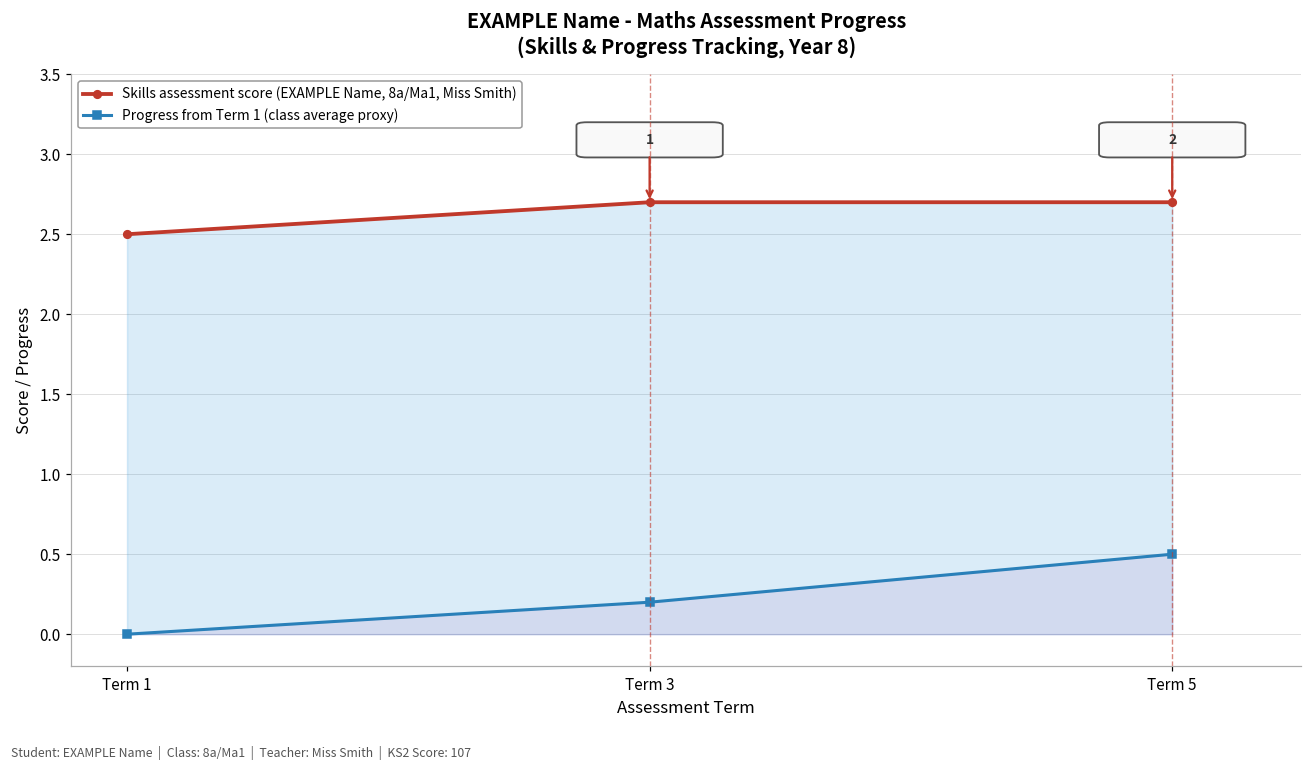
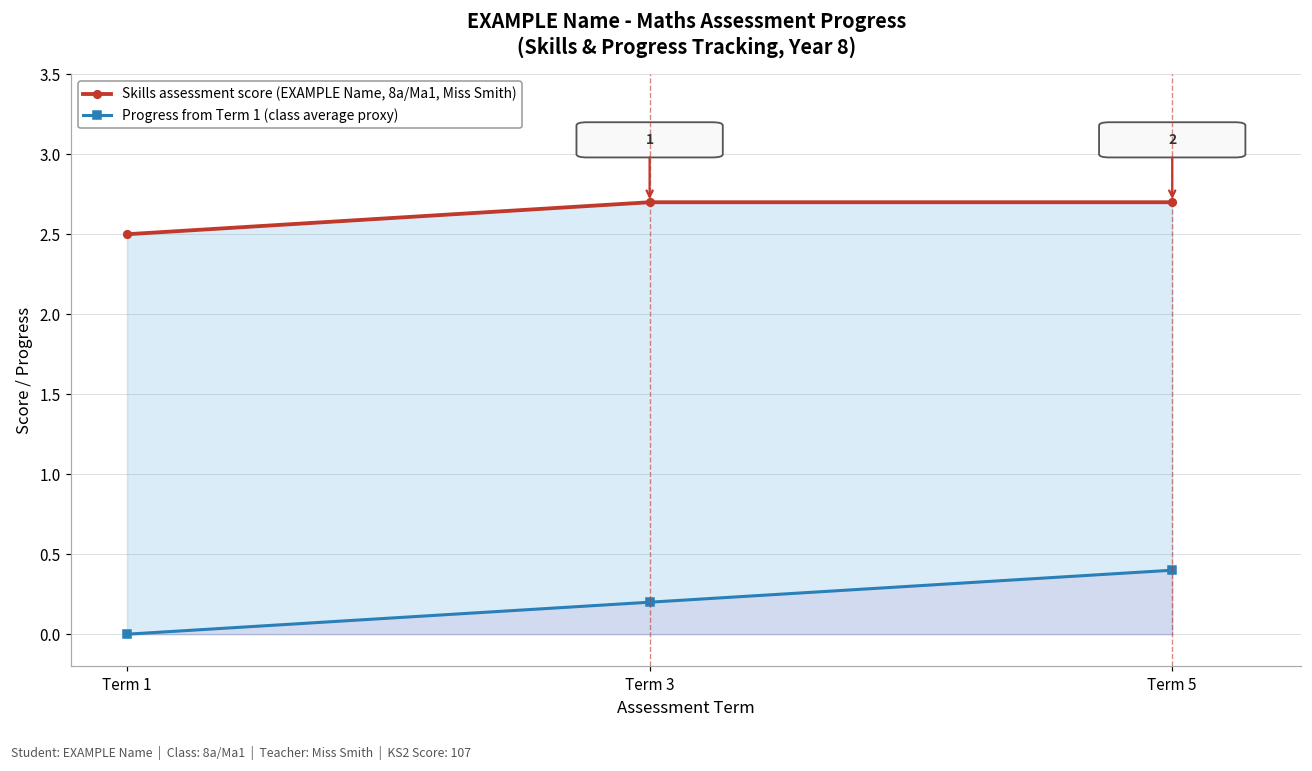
  {
    "Skills assessment score (EXAMPLE Name, 8a/Ma1, Miss Smith)": {
      "Term 1": 2.5,
      "Term 3": 2.7,
      "Term 5": 2.7
    },
    "Progress from Term 1 (class average proxy)": {
      "Term 1": 0.0,
      "Term 3": 0.2,
-     "Term 5": 0.5
+     "Term 5": 0.4
    }
  }
